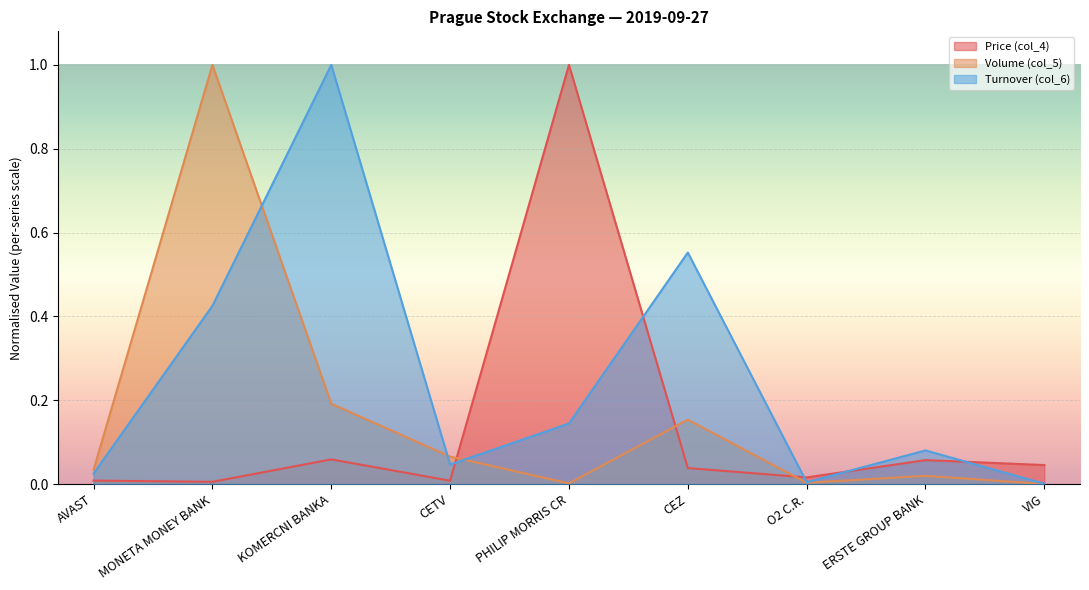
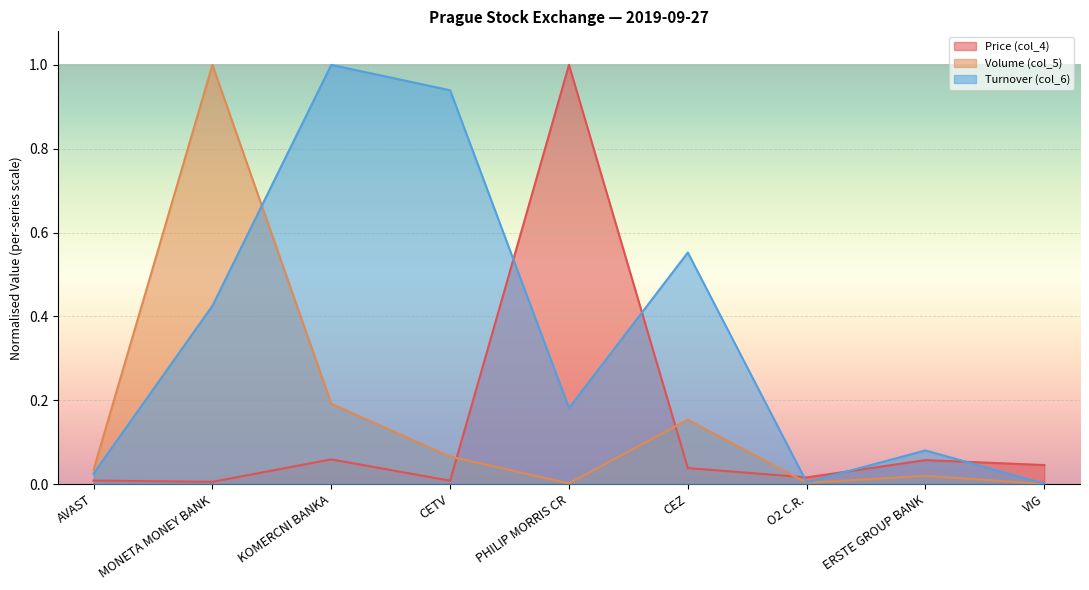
  {
    "Turnover (col_6)": {
      "AVAST": 0.03,
      "MONETA MONEY BANK": 0.43,
      "KOMERCNI BANKA": 1.00,
-     "CETV": 0.05,
-     "PHILIP MORRIS CR": 0.14,
+     "CETV": 0.94,
+     "PHILIP MORRIS CR": 0.18,
      "CEZ": 0.55,
      "ERSTE GROUP BANK": 0.08
    }
  }
